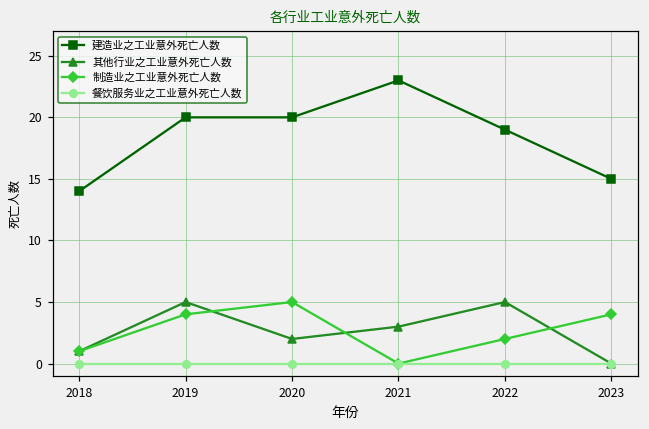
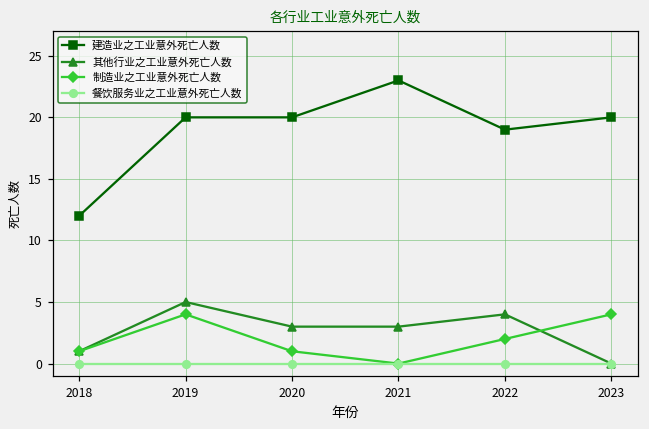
  {
    "建造业之工业意外死亡人数": {
-     "2018": 14,
+     "2018": 12,
      "2019": 20,
      "2020": 20,
      "2021": 23,
      "2022": 19,
-     "2023": 15
+     "2023": 20
    },
    "其他行业之工业意外死亡人数": {
      "2019": 5,
-     "2020": 2,
+     "2020": 3,
      "2021": 3,
-     "2022": 5
+     "2022": 4
    },
    "制造业之工业意外死亡人数": {
      "2019": 4,
-     "2020": 5,
+     "2020": 1,
      "2022": 2,
      "2023": 4
    },
    "餐饮服务业之工业意外死亡人数": {
      "2018": 0,
      "2019": 0,
      "2020": 0,
      "2022": 0
    }
  }
